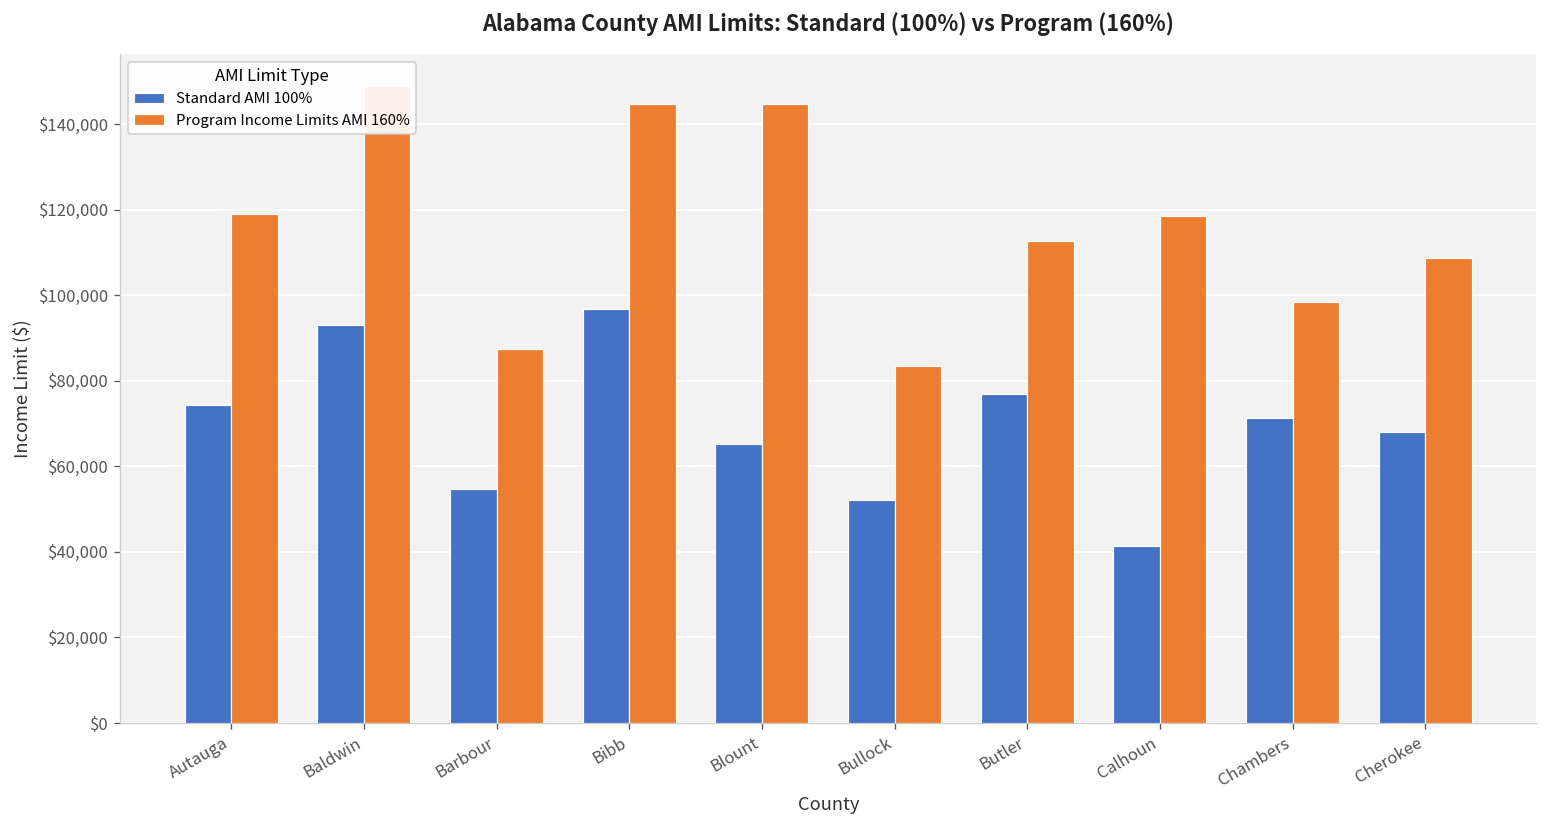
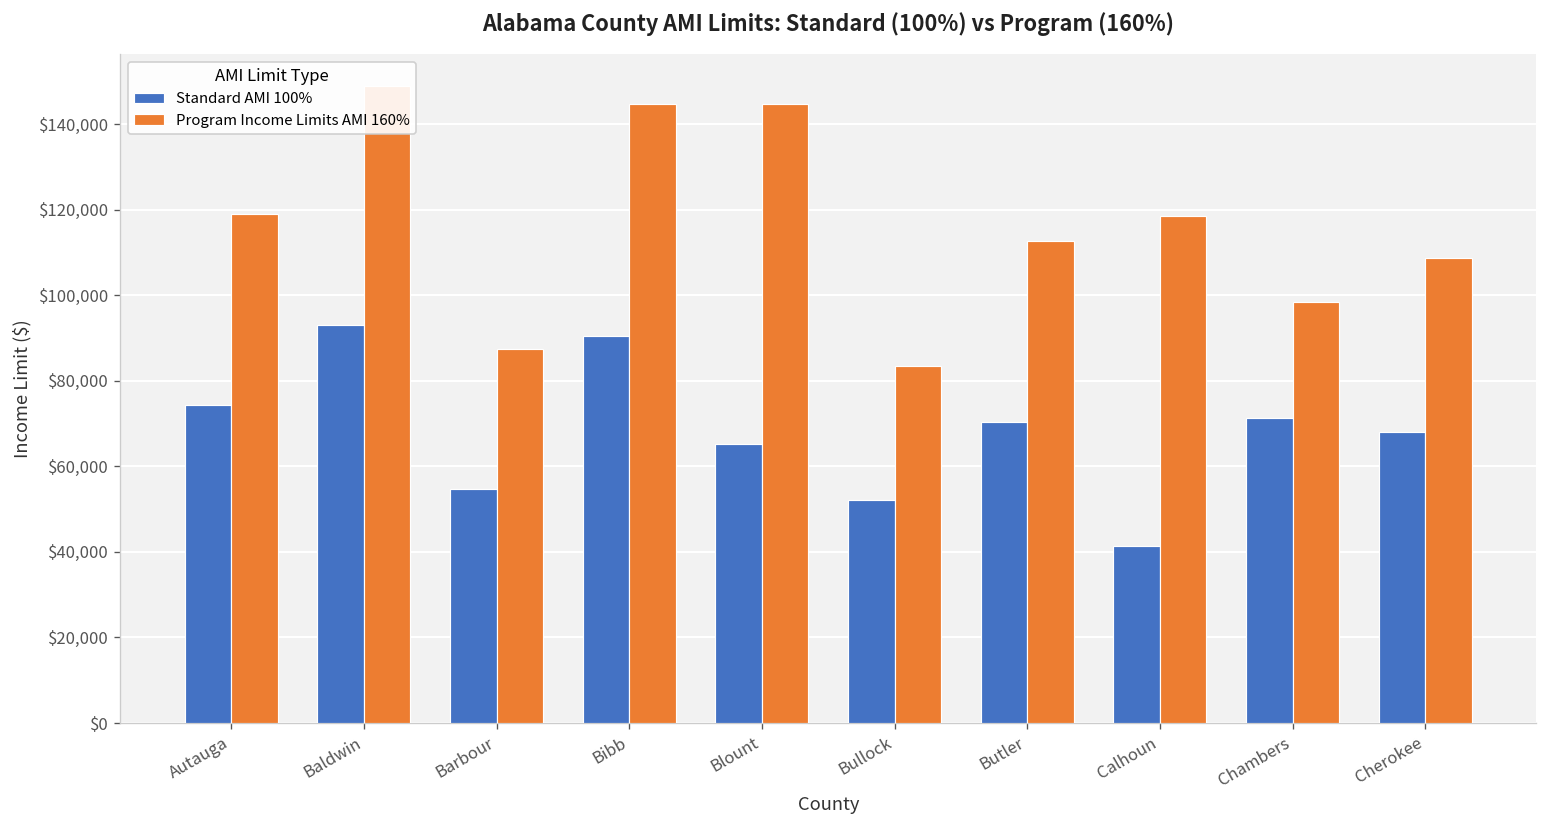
  {
    "Standard AMI 100%": {
      "Autauga": "$74,000",
      "Baldwin": "$93,000",
      "Barbour": "$55,000",
-     "Bibb": "$97,000",
+     "Bibb": "$90,000",
      "Blount": "$65,000",
      "Bullock": "$52,000",
-     "Butler": "$77,000",
+     "Butler": "$70,000",
      "Calhoun": "$41,000",
      "Chambers": "$71,000",
      "Cherokee": "$68,000"
    },
    "Program Income Limits AMI 160%": {
      "Autauga": "$119,000",
      "Barbour": "$88,000",
      "Bibb": "$145,000",
      "Blount": "$145,000",
      "Bullock": "$84,000",
      "Butler": "$113,000",
      "Calhoun": "$119,000",
      "Chambers": "$98,000",
      "Cherokee": "$109,000"
    }
  }
